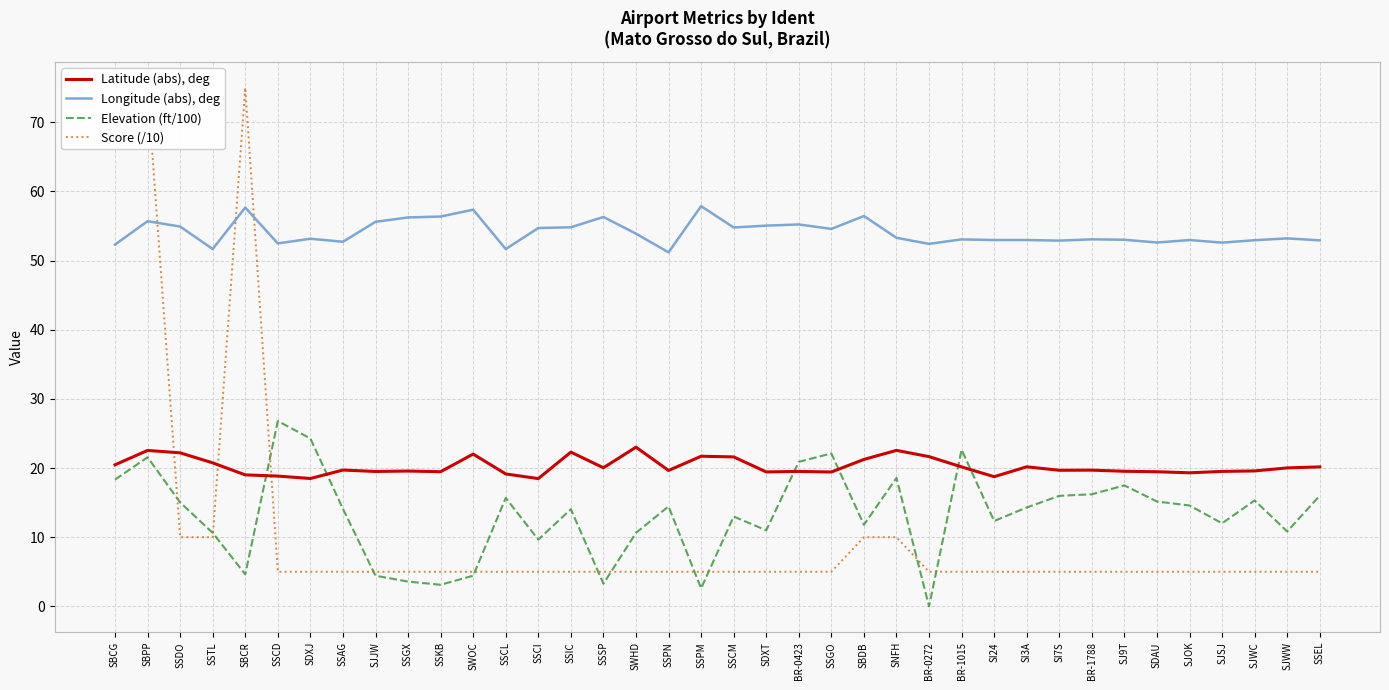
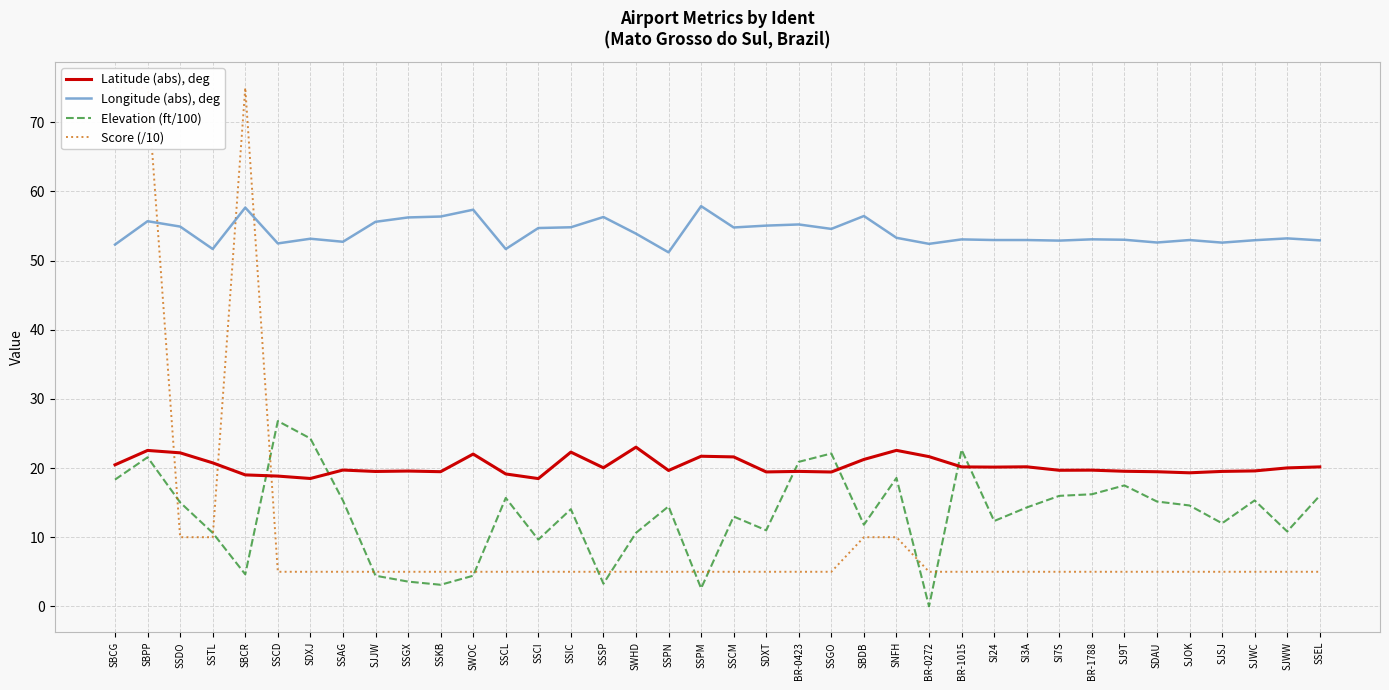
  {
    "Latitude (abs), deg": {
      "SBCG": 20,
      "SBPP": 23,
      "SSDO": 22,
      "SSTL": 21,
      "SBCR": 19,
      "SSCD": 19,
      "SDXJ": 18,
      "SSAG": 20,
      "SJJW": 20,
      "SSGX": 20,
      "SSKB": 19,
      "SWOC": 22,
      "SSCL": 19,
      "SSCI": 18,
      "SSIC": 22,
      "SSSP": 20,
      "SWHD": 23,
      "SSPN": 20,
      "SSPM": 22,
      "SSCM": 22,
      "SDXT": 19,
      "BR-0423": 20,
      "SSGO": 19,
      "SBDB": 21,
      "SNFH": 23,
      "BR-0272": 22,
      "BR-1015": 20,
-     "SI24": 19,
+     "SI24": 20,
      "SI3A": 20,
      "SI7S": 20,
      "BR-1788": 20,
      "SJ9T": 20,
      "SDAU": 19,
      "SJOK": 19,
      "SJSJ": 20,
      "SJWC": 20,
      "SJWW": 20,
      "SSEL": 20
    },
    "Longitude (abs), deg": {
      "SBCG": 52,
      "SBPP": 56,
      "SSDO": 55,
      "SSTL": 52,
      "SBCR": 58,
      "SSCD": 52,
      "SDXJ": 53,
      "SSAG": 53,
      "SJJW": 56,
      "SSGX": 56,
      "SSKB": 56,
      "SWOC": 57,
      "SSCL": 52,
      "SSCI": 55,
      "SSIC": 55,
      "SSSP": 56,
      "SWHD": 54,
      "SSPN": 51,
      "SSPM": 58,
      "SSCM": 55,
      "SDXT": 55,
      "BR-0423": 55,
      "SSGO": 55,
      "SBDB": 56,
      "SNFH": 53,
      "BR-0272": 52,
      "BR-1015": 53,
      "SI24": 53,
      "SI3A": 53,
      "SI7S": 53,
      "BR-1788": 53,
      "SJ9T": 53,
      "SDAU": 53,
      "SJOK": 53,
      "SJSJ": 53,
      "SJWC": 53,
      "SJWW": 53,
      "SSEL": 53
    },
    "Elevation (ft/100)": {
      "SBCG": 18,
      "SBPP": 22,
      "SSDO": 15,
      "SSTL": 11,
      "SBCR": 5,
      "SSCD": 27,
      "SDXJ": 24,
-     "SSAG": 14,
+     "SSAG": 15,
      "SJJW": 4,
      "SSGX": 4,
      "SSKB": 3,
      "SWOC": 4,
      "SSCL": 16,
      "SSCI": 10,
      "SSIC": 14,
      "SSSP": 3,
      "SWHD": 11,
      "SSPN": 14,
      "SSPM": 3,
      "SSCM": 13,
      "SDXT": 11,
      "BR-0423": 21,
      "SSGO": 22,
      "SBDB": 12,
      "SNFH": 19,
      "BR-0272": 0,
      "BR-1015": 23,
      "SI24": 12,
      "SI3A": 14,
      "SI7S": 16,
      "BR-1788": 16,
      "SJ9T": 17,
      "SDAU": 15,
      "SJOK": 15,
      "SJSJ": 12,
      "SJWC": 15,
      "SJWW": 11,
      "SSEL": 16
    },
    "Score (/10)": {
      "SSDO": 10,
      "SSTL": 10,
      "SBCR": 75,
      "SSCD": 5,
      "SDXJ": 5,
      "SSAG": 5,
      "SJJW": 5,
      "SSGX": 5,
      "SSKB": 5,
      "SWOC": 5,
      "SSCL": 5,
      "SSCI": 5,
      "SSIC": 5,
      "SSSP": 5,
      "SWHD": 5,
      "SSPN": 5,
      "SSPM": 5,
      "SSCM": 5,
      "SDXT": 5,
      "BR-0423": 5,
      "SSGO": 5,
      "SBDB": 10,
      "SNFH": 10,
      "BR-0272": 5,
      "BR-1015": 5,
      "SI24": 5,
      "SI3A": 5,
      "SI7S": 5,
      "BR-1788": 5,
      "SJ9T": 5,
      "SDAU": 5,
      "SJOK": 5,
      "SJSJ": 5,
      "SJWC": 5,
      "SJWW": 5,
      "SSEL": 5
    }
  }
